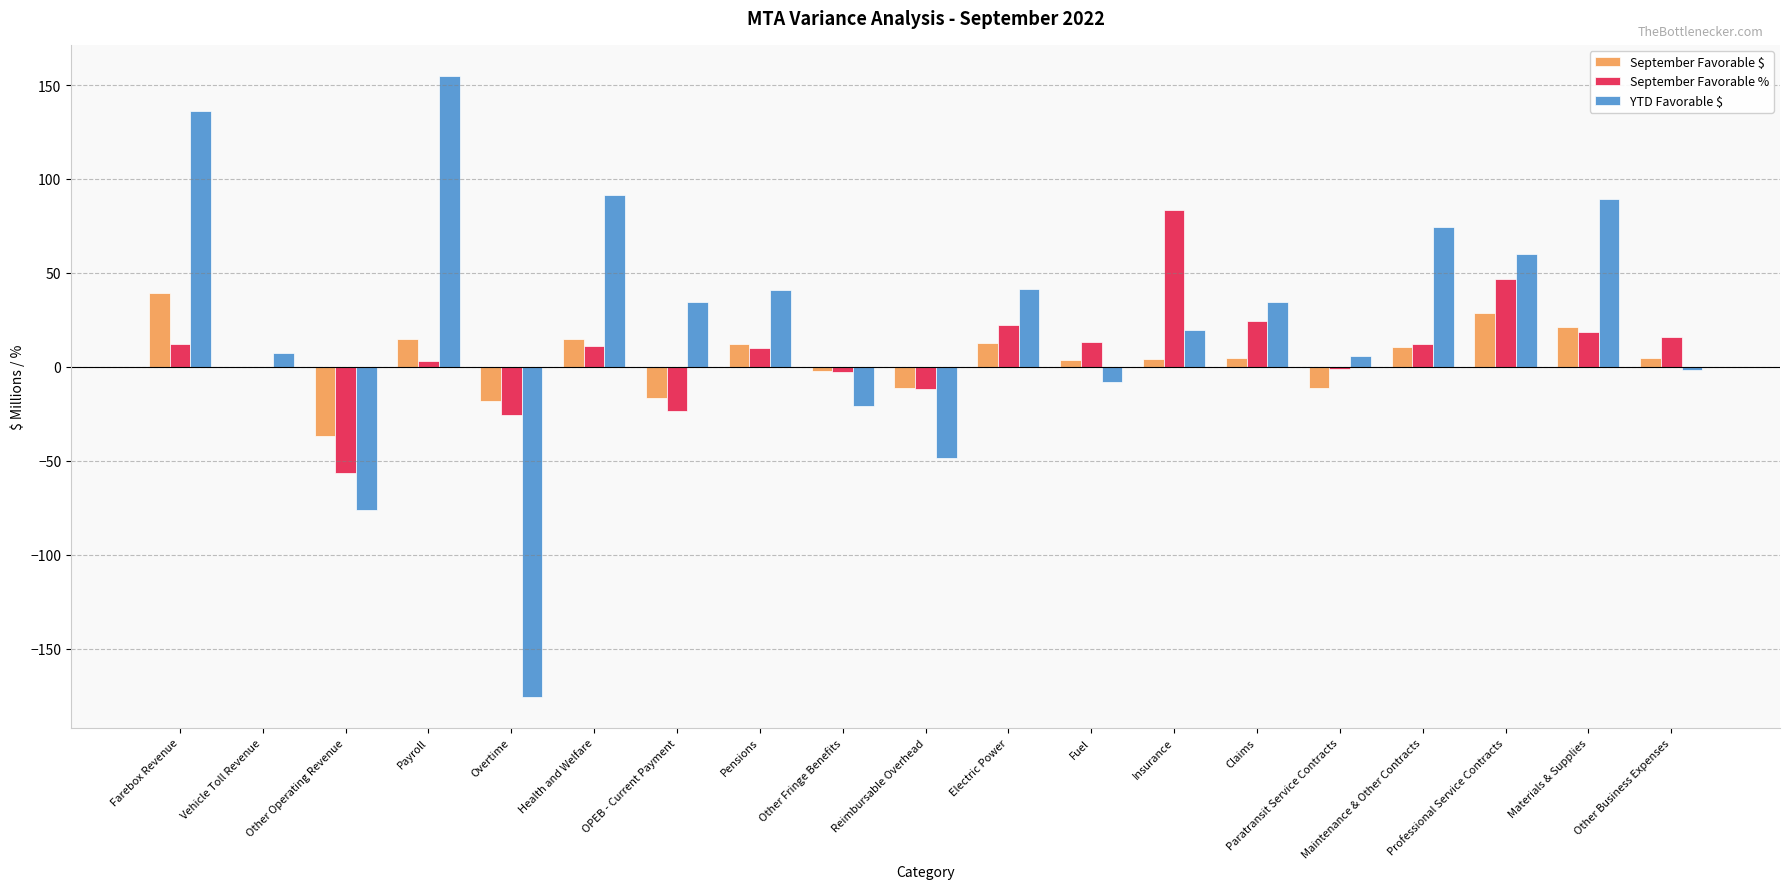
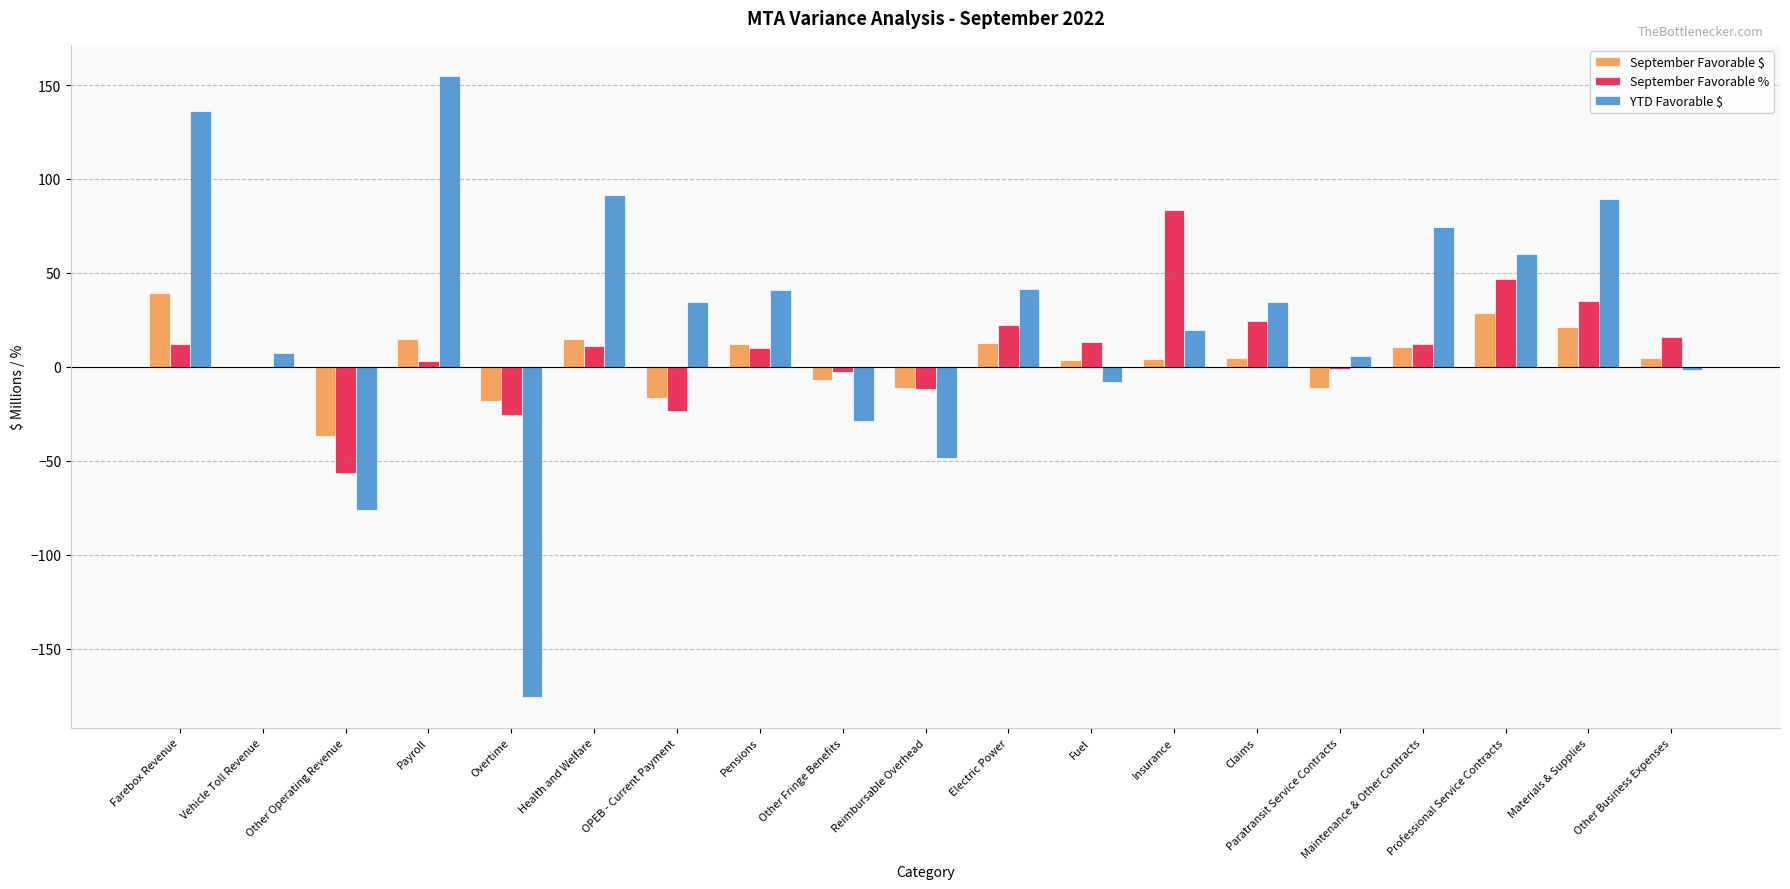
  {
    "September Favorable $": {
      "Farebox Revenue": 40,
      "Other Operating Revenue": -37,
      "Payroll": 15,
      "Overtime": -18,
      "Health and Welfare": 15,
      "OPEB - Current Payment": -17,
      "Pensions": 12,
-     "Other Fringe Benefits": -2,
+     "Other Fringe Benefits": -7,
      "Reimbursable Overhead": -11,
      "Electric Power": 13,
      "Fuel": 3,
      "Insurance": 4,
      "Claims": 5,
      "Paratransit Service Contracts": -11,
      "Maintenance & Other Contracts": 10,
      "Professional Service Contracts": 29,
      "Materials & Supplies": 21,
      "Other Business Expenses": 5
    },
    "September Favorable %": {
      "Farebox Revenue": 12,
      "Other Operating Revenue": -57,
      "Payroll": 3,
      "Overtime": -26,
      "Health and Welfare": 11,
      "OPEB - Current Payment": -23,
      "Pensions": 10,
      "Other Fringe Benefits": -3,
      "Reimbursable Overhead": -12,
      "Electric Power": 22,
      "Fuel": 13,
      "Insurance": 83,
      "Claims": 24,
      "Paratransit Service Contracts": -1,
      "Maintenance & Other Contracts": 12,
      "Professional Service Contracts": 47,
-     "Materials & Supplies": 18,
+     "Materials & Supplies": 35,
      "Other Business Expenses": 16
    },
    "YTD Favorable $": {
      "Farebox Revenue": 136,
      "Vehicle Toll Revenue": 7,
      "Other Operating Revenue": -76,
      "Payroll": 155,
      "Overtime": -176,
      "Health and Welfare": 92,
      "OPEB - Current Payment": 35,
      "Pensions": 41,
-     "Other Fringe Benefits": -21,
+     "Other Fringe Benefits": -29,
      "Reimbursable Overhead": -49,
      "Electric Power": 41,
      "Fuel": -8,
      "Insurance": 20,
      "Claims": 34,
      "Paratransit Service Contracts": 6,
      "Maintenance & Other Contracts": 74,
      "Professional Service Contracts": 60,
      "Materials & Supplies": 90,
      "Other Business Expenses": -2
    }
  }
